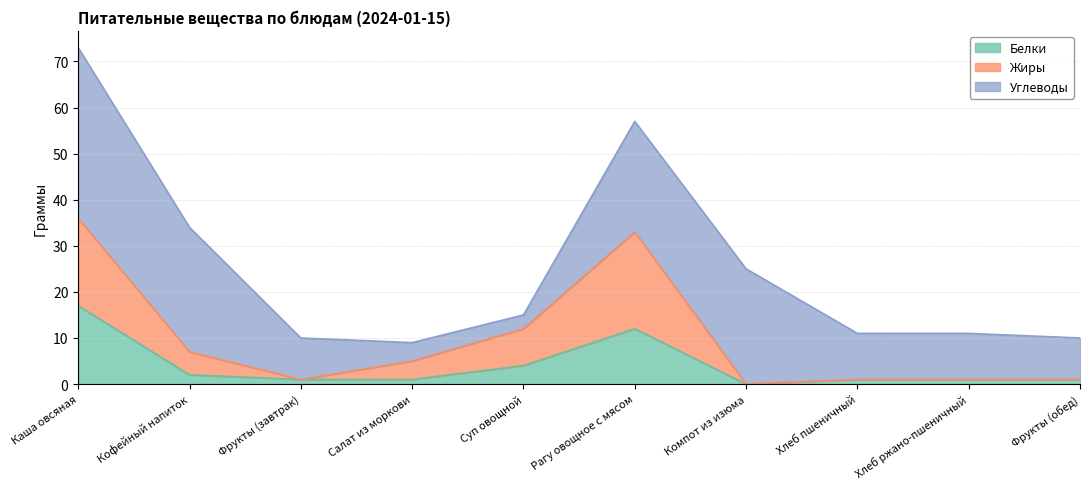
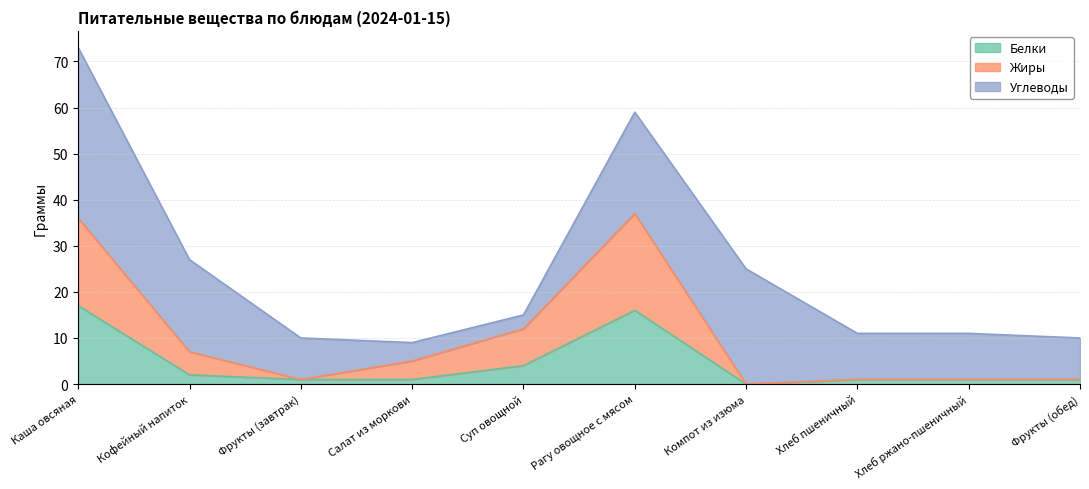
  {
    "Белки": {
      "Каша овсяная": 17,
      "Кофейный напиток": 2,
      "Салат из моркови": 1,
      "Суп овощной": 4,
-     "Рагу овощное с мясом": 12
+     "Рагу овощное с мясом": 16
    },
    "Жиры": {
      "Каша овсяная": 19,
      "Кофейный напиток": 5,
      "Салат из моркови": 4,
      "Суп овощной": 8,
      "Рагу овощное с мясом": 21
    },
    "Углеводы": {
      "Каша овсяная": 37,
-     "Кофейный напиток": 27,
+     "Кофейный напиток": 20,
      "Фрукты (завтрак)": 9,
      "Салат из моркови": 4,
      "Суп овощной": 3,
-     "Рагу овощное с мясом": 24,
+     "Рагу овощное с мясом": 22,
      "Компот из изюма": 25,
      "Хлеб пшеничный": 10,
      "Хлеб ржано-пшеничный": 10,
      "Фрукты (обед)": 9
    }
  }
